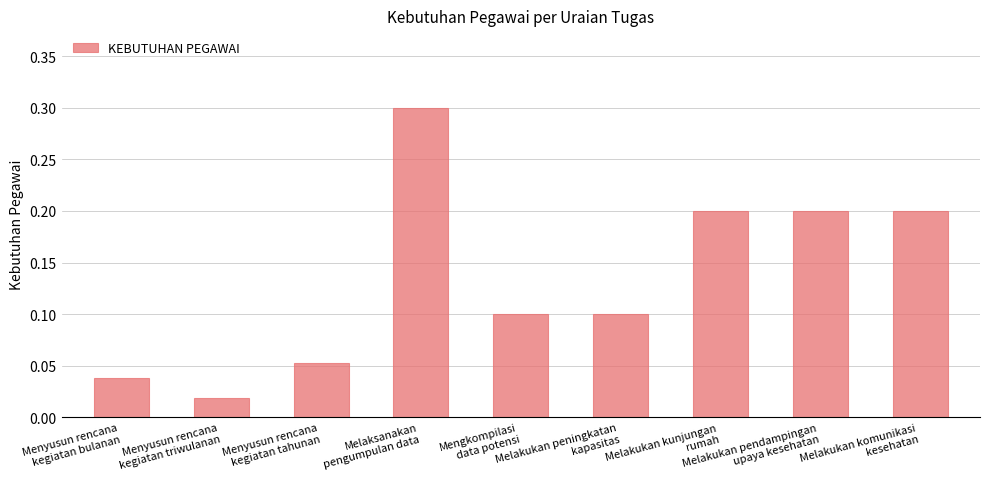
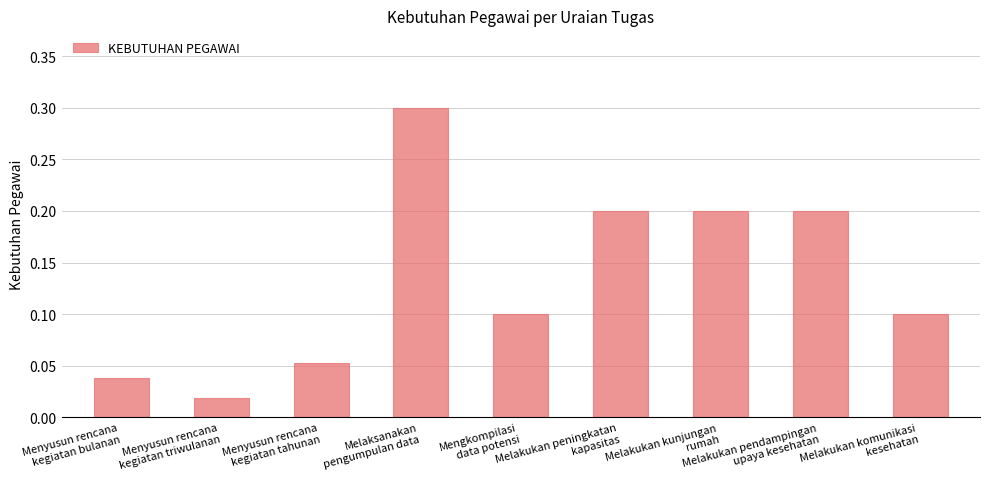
  {
    "Menyusun rencana kegiatan bulanan": 0.038,
    "Menyusun rencana kegiatan triwulanan": 0.019,
    "Menyusun rencana kegiatan tahunan": 0.052,
    "Melaksanakan pengumpulan data": 0.3,
    "Mengkompilasi data potensi": 0.1,
-   "Melakukan peningkatan kapasitas": 0.1,
+   "Melakukan peningkatan kapasitas": 0.2,
    "Melakukan kunjungan rumah": 0.2,
    "Melakukan pendampingan upaya kesehatan": 0.2,
-   "Melakukan komunikasi kesehatan": 0.2
+   "Melakukan komunikasi kesehatan": 0.1
  }
